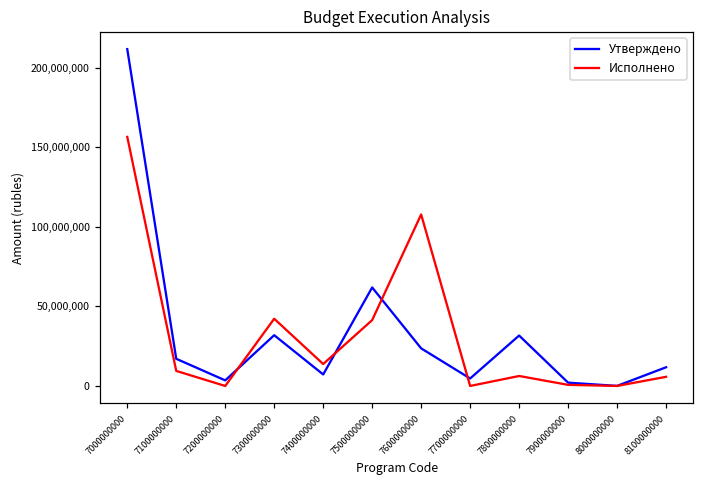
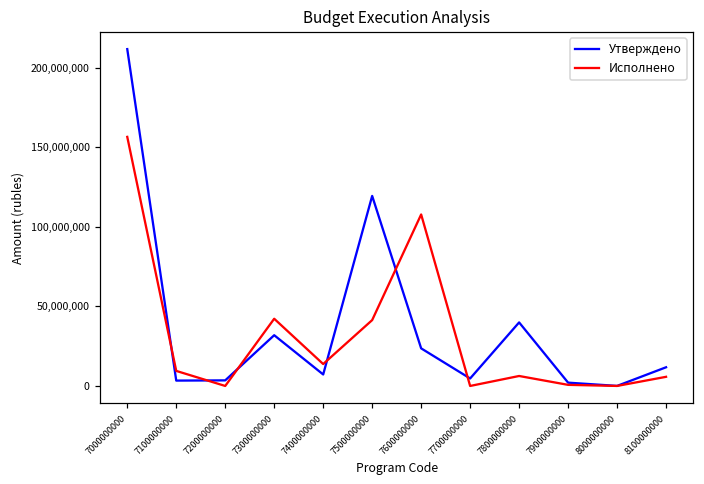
  {
    "Утверждено": {
      "7000000000": "212,000,000",
-     "7100000000": "17,000,000",
+     "7100000000": "3,000,000",
      "7200000000": "4,000,000",
      "7300000000": "32,000,000",
      "7400000000": "7,000,000",
-     "7500000000": "62,000,000",
+     "7500000000": "119,000,000",
      "7600000000": "24,000,000",
      "7700000000": "5,000,000",
-     "7800000000": "32,000,000",
+     "7800000000": "40,000,000",
      "8100000000": "12,000,000"
    },
    "Исполнено": {
      "7000000000": "157,000,000",
      "7100000000": "9,000,000",
      "7200000000": "0",
      "7300000000": "42,000,000",
      "7400000000": "14,000,000",
      "7500000000": "41,000,000",
      "7600000000": "108,000,000",
      "7700000000": "0",
      "7800000000": "6,000,000",
      "8100000000": "6,000,000"
    }
  }
